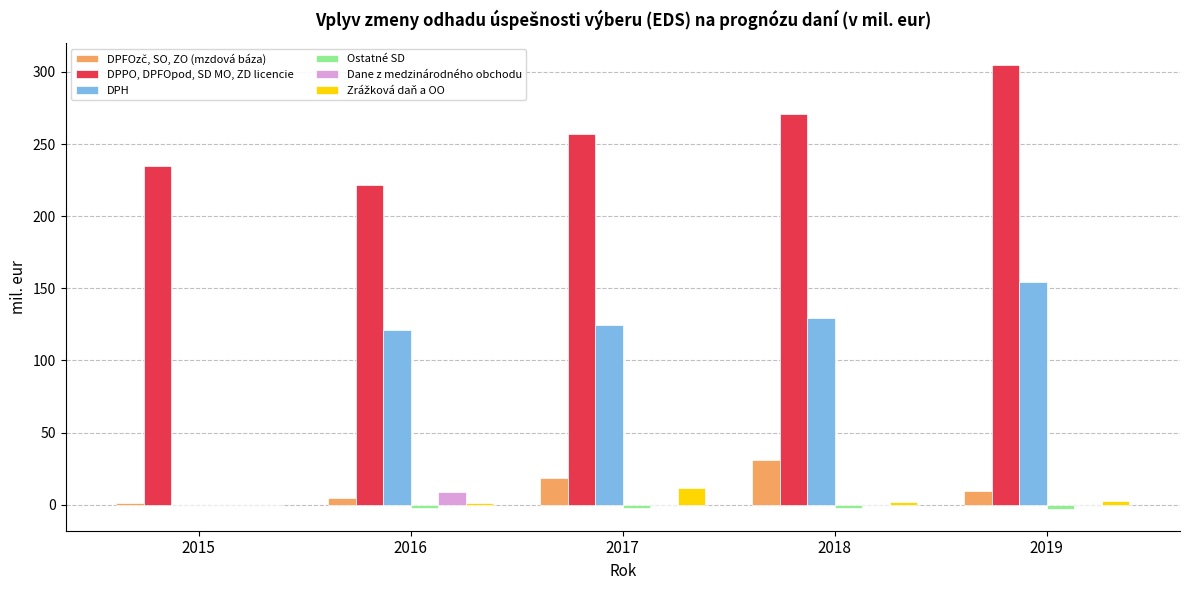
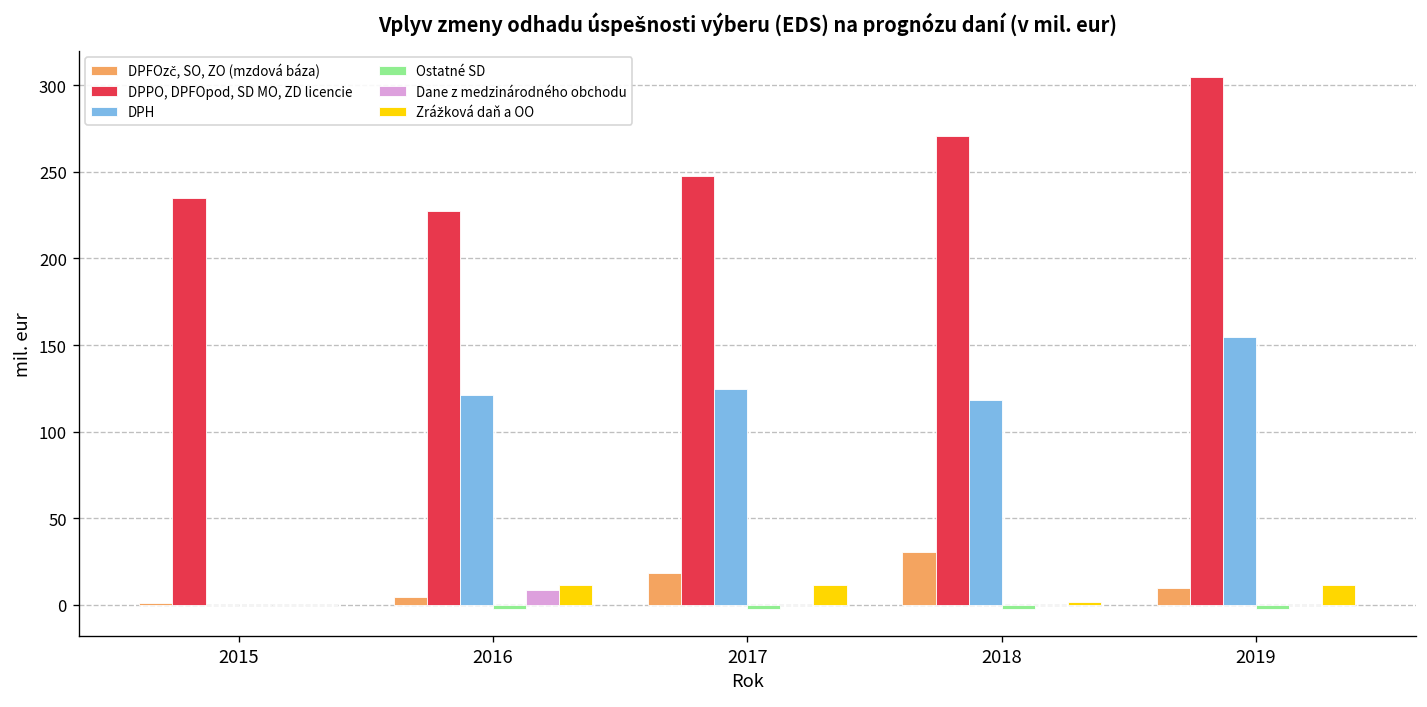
  {
    "DPFOzč, SO, ZO (mzdová báza)": {
      "2016": 5,
      "2017": 18,
      "2018": 31,
      "2019": 10
    },
    "DPPO, DPFOpod, SD MO, ZD licencie": {
      "2015": 235,
-     "2016": 222,
-     "2017": 257,
+     "2016": 227,
+     "2017": 247,
      "2018": 271,
      "2019": 305
    },
    "DPH": {
      "2015": 0,
      "2016": 121,
      "2017": 125,
-     "2018": 129,
+     "2018": 118,
      "2019": 155
    },
    "Ostatné SD": {
      "2015": 0,
      "2016": -2,
      "2017": -3,
      "2018": -3,
      "2019": -3
    },
    "Dane z medzinárodného obchodu": {
      "2015": 0,
      "2016": 9
    },
    "Zrážková daň a OO": {
      "2015": 0,
-     "2016": 1,
+     "2016": 12,
      "2017": 11,
-     "2019": 3
+     "2019": 11
    }
  }
